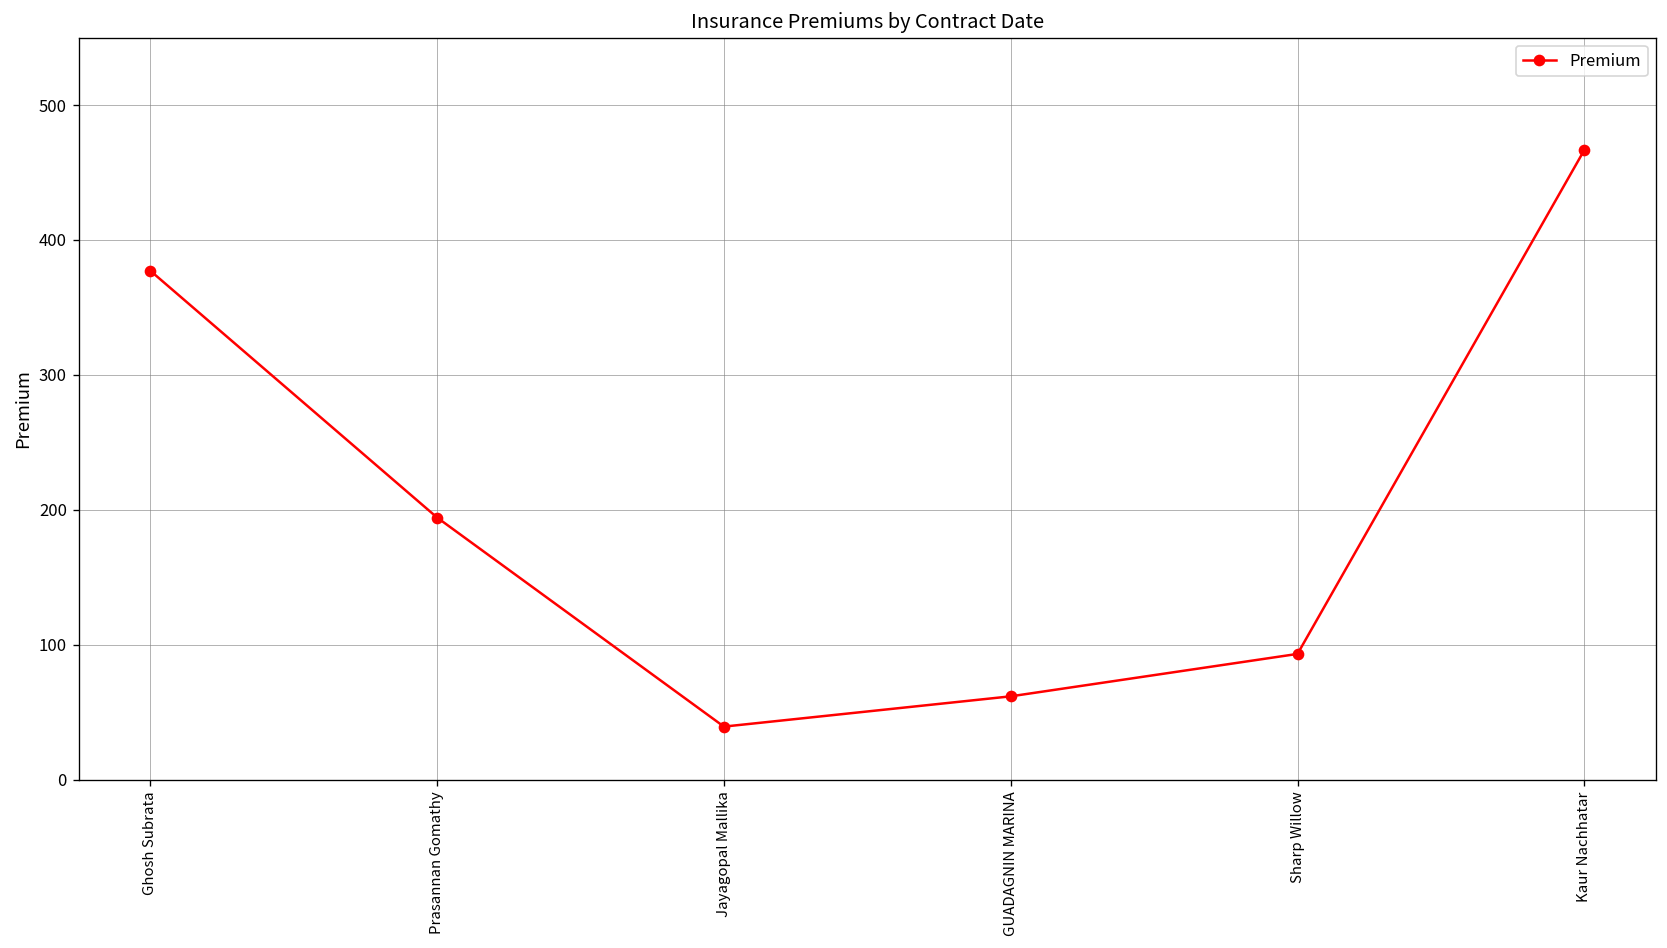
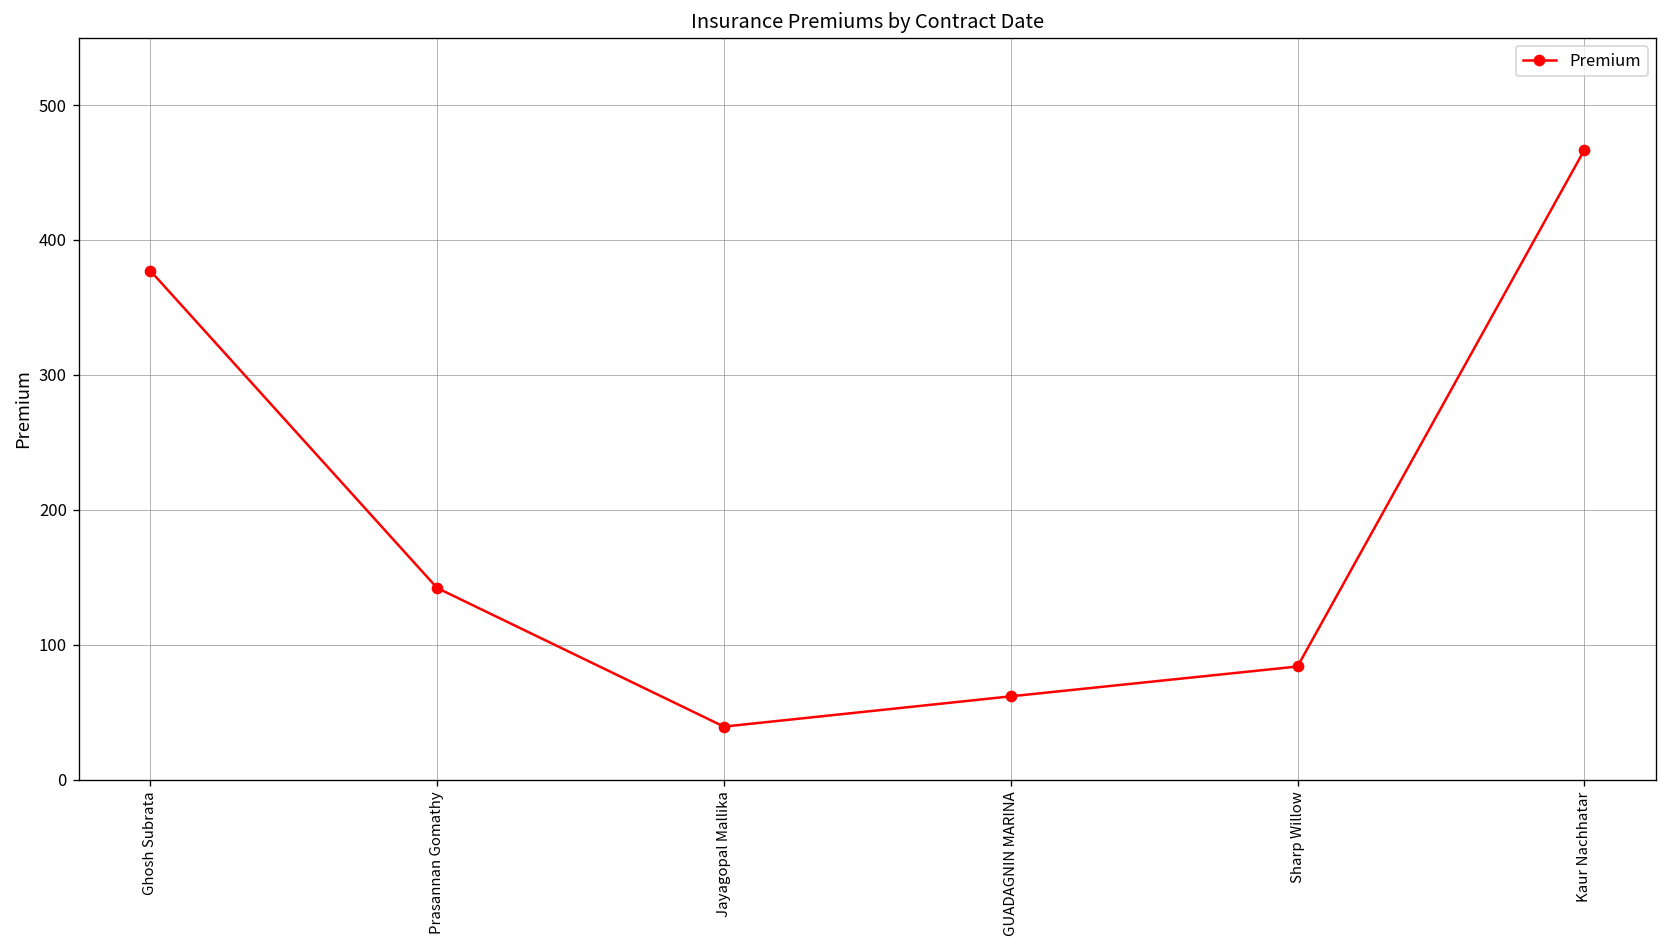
  {
    "Ghosh Subrata": 377,
-   "Prasannan Gomathy": 194,
+   "Prasannan Gomathy": 142,
    "Jayagopal Mallika": 39,
    "GUADAGNIN MARINA": 62,
-   "Sharp Willow": 93,
+   "Sharp Willow": 84,
    "Kaur Nachhatar": 467
  }
